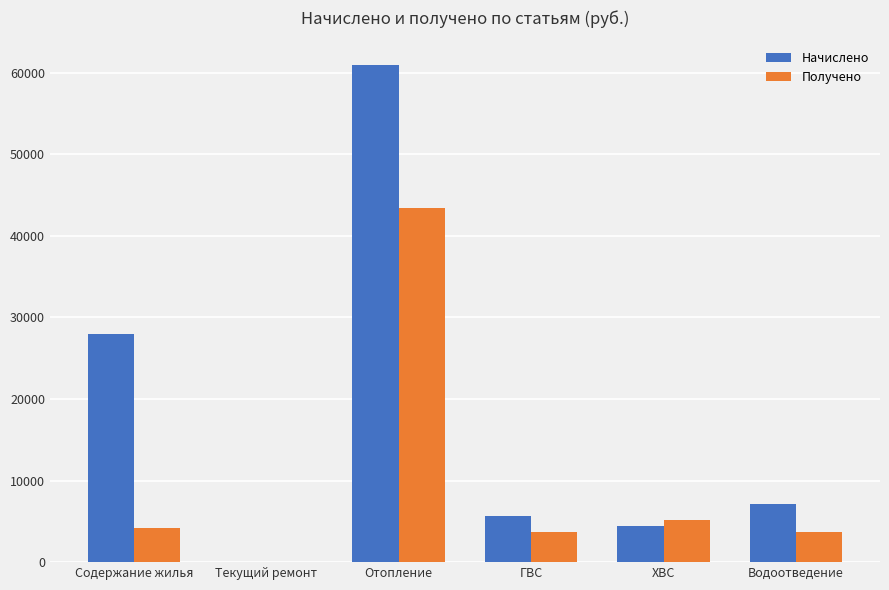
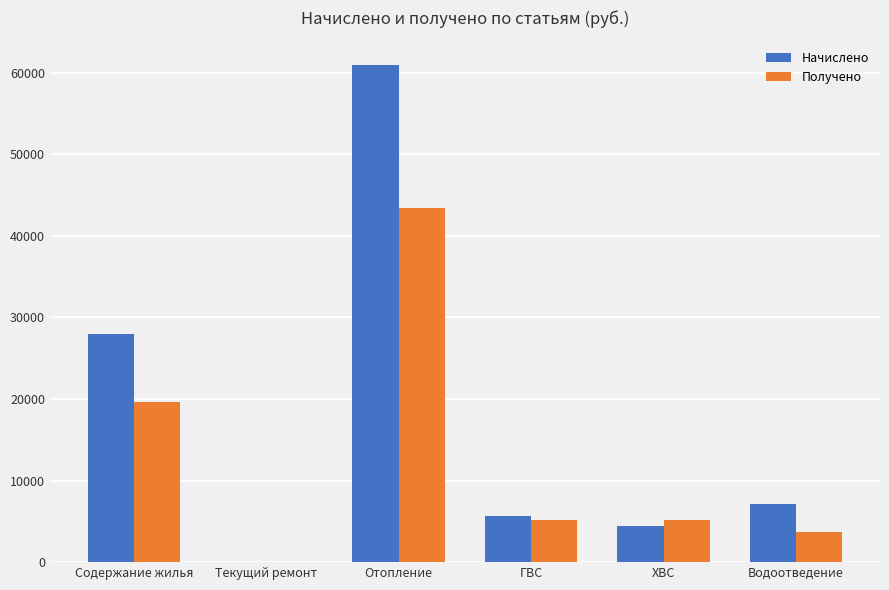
  {
    "Начислено": {
      "Содержание жилья": 28000,
      "Текущий ремонт": 0,
      "Отопление": 61000,
      "ГВС": 6000,
      "ХВС": 4000,
      "Водоотведение": 7000
    },
    "Получено": {
-     "Содержание жилья": 4000,
+     "Содержание жилья": 20000,
      "Текущий ремонт": 0,
      "Отопление": 43000,
-     "ГВС": 4000,
+     "ГВС": 5000,
      "ХВС": 5000,
      "Водоотведение": 4000
    }
  }
